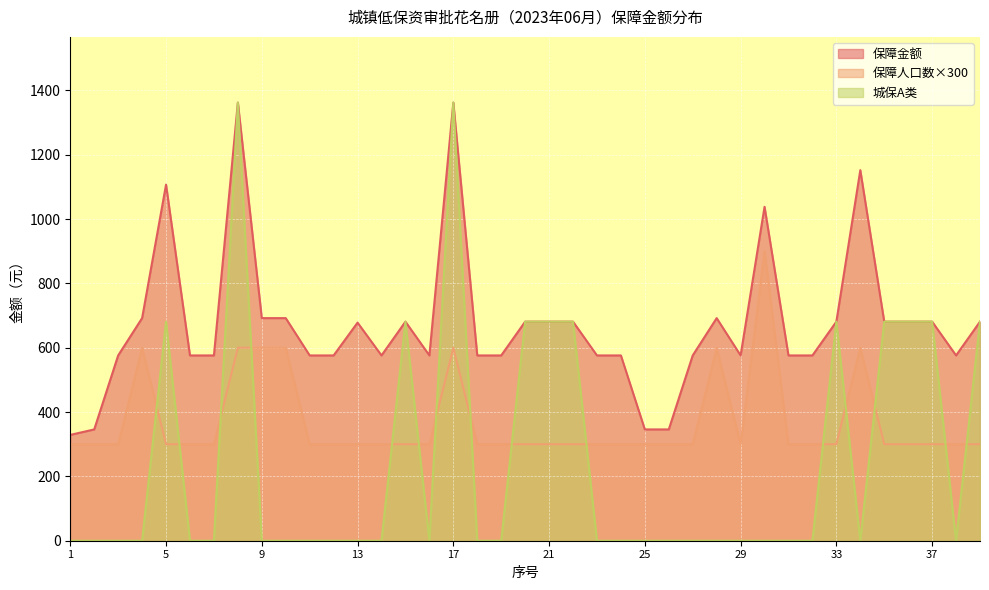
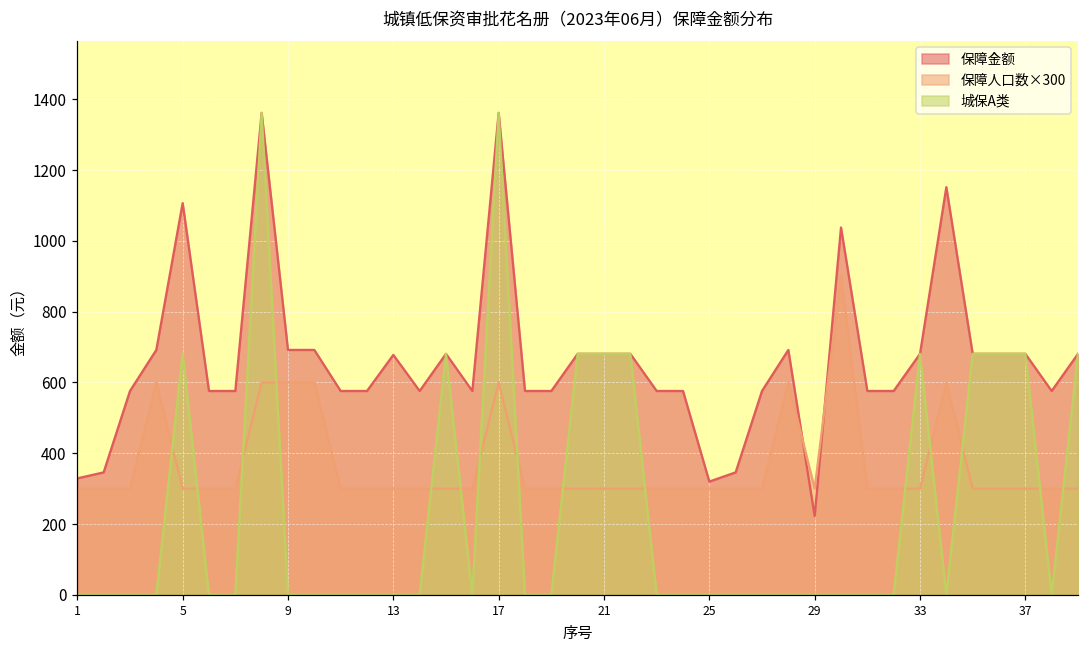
  {
    "保障金额": {
      "1": 330,
      "5": 1110,
      "9": 690,
      "13": 680,
-     "25": 350,
-     "29": 580
+     "25": 320,
+     "29": 220
    }
  }
